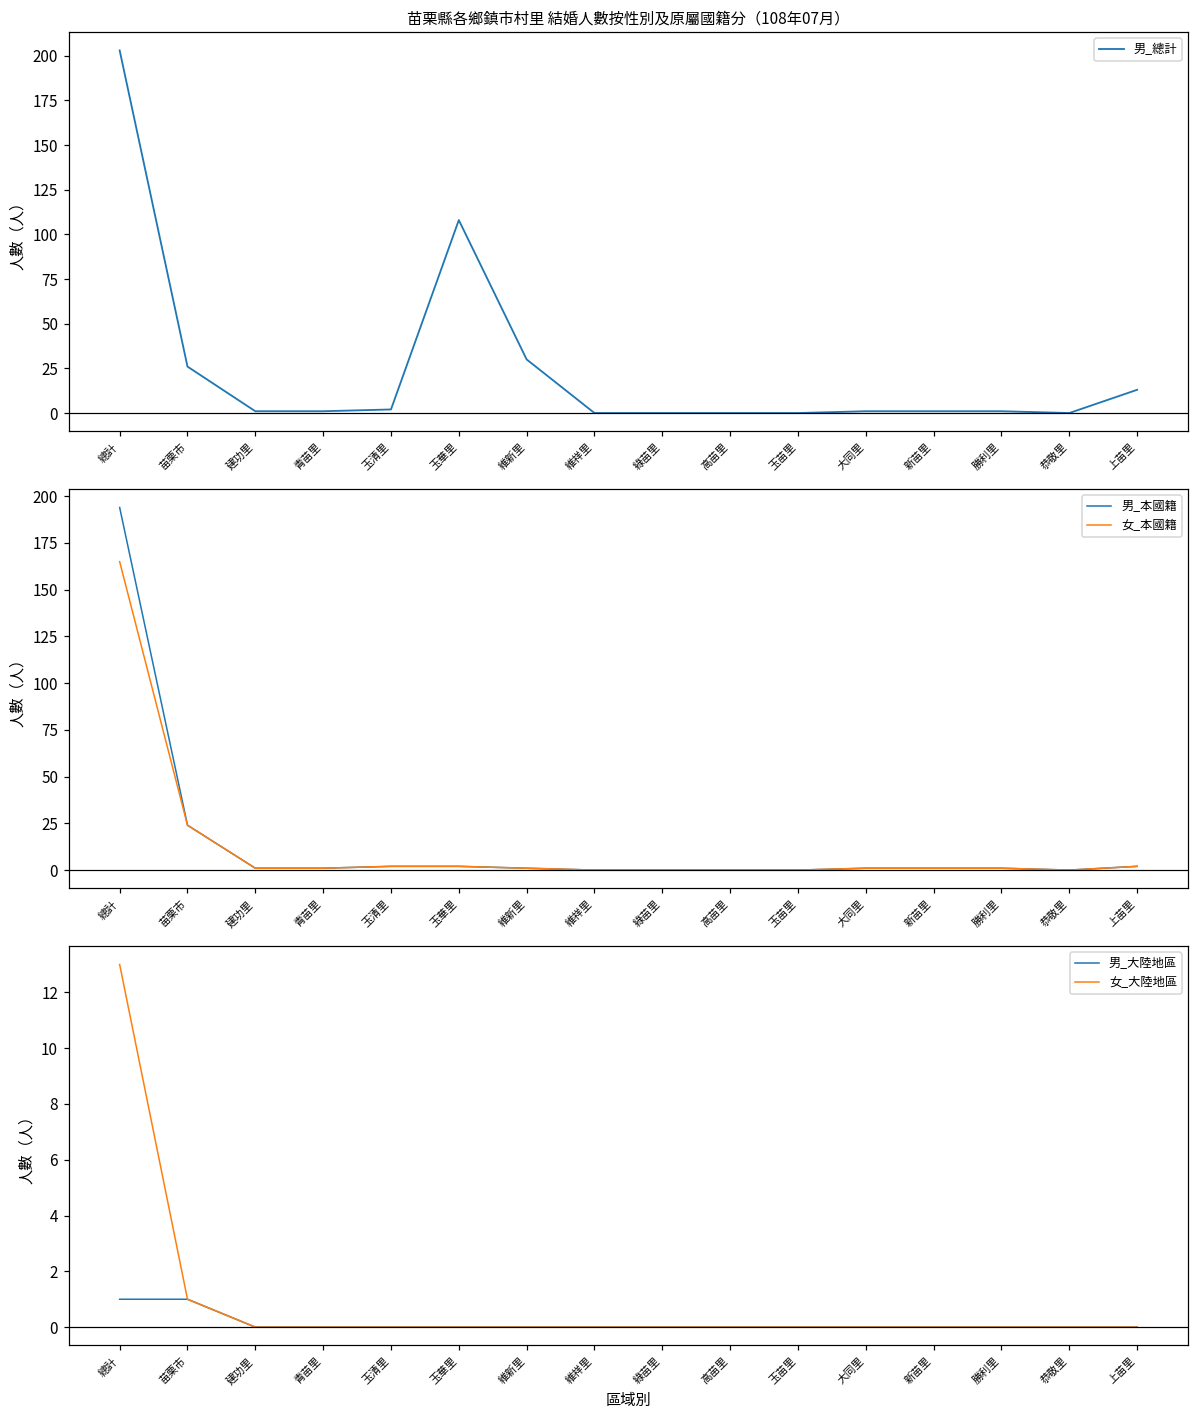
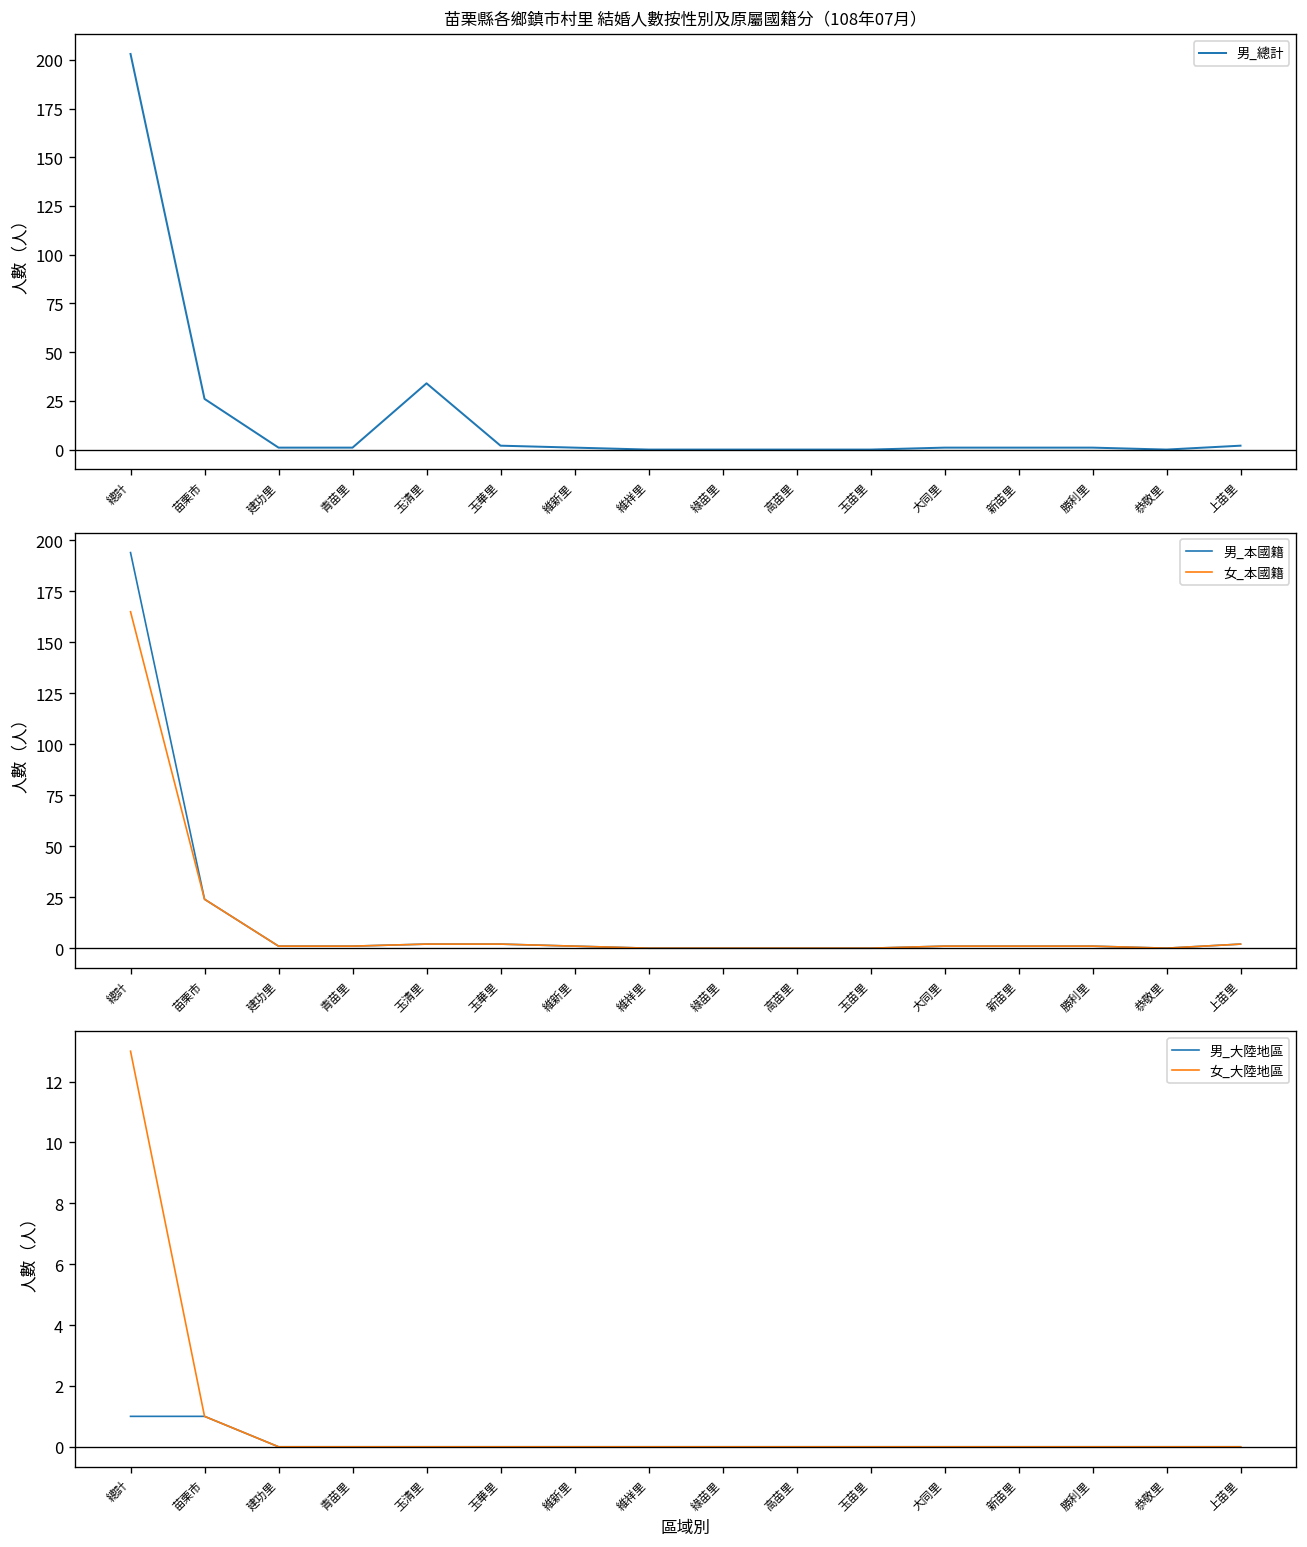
  {
    "苗栗縣各鄉鎮市村里 結婚人數按性別及原屬國籍分（108年07月）": {
      "總計": 203,
      "苗栗市": 26,
      "建功里": 1,
      "青苗里": 1,
-     "玉清里": 2,
-     "玉華里": 108,
-     "維新里": 30,
+     "玉清里": 34,
+     "玉華里": 2,
+     "維新里": 1,
      "維祥里": 0,
      "綠苗里": 0,
      "高苗里": 0,
      "玉苗里": 0,
      "大同里": 1,
      "新苗里": 1,
      "勝利里": 1,
      "恭敬里": 0,
-     "上苗里": 13
+     "上苗里": 2
    }
  }
